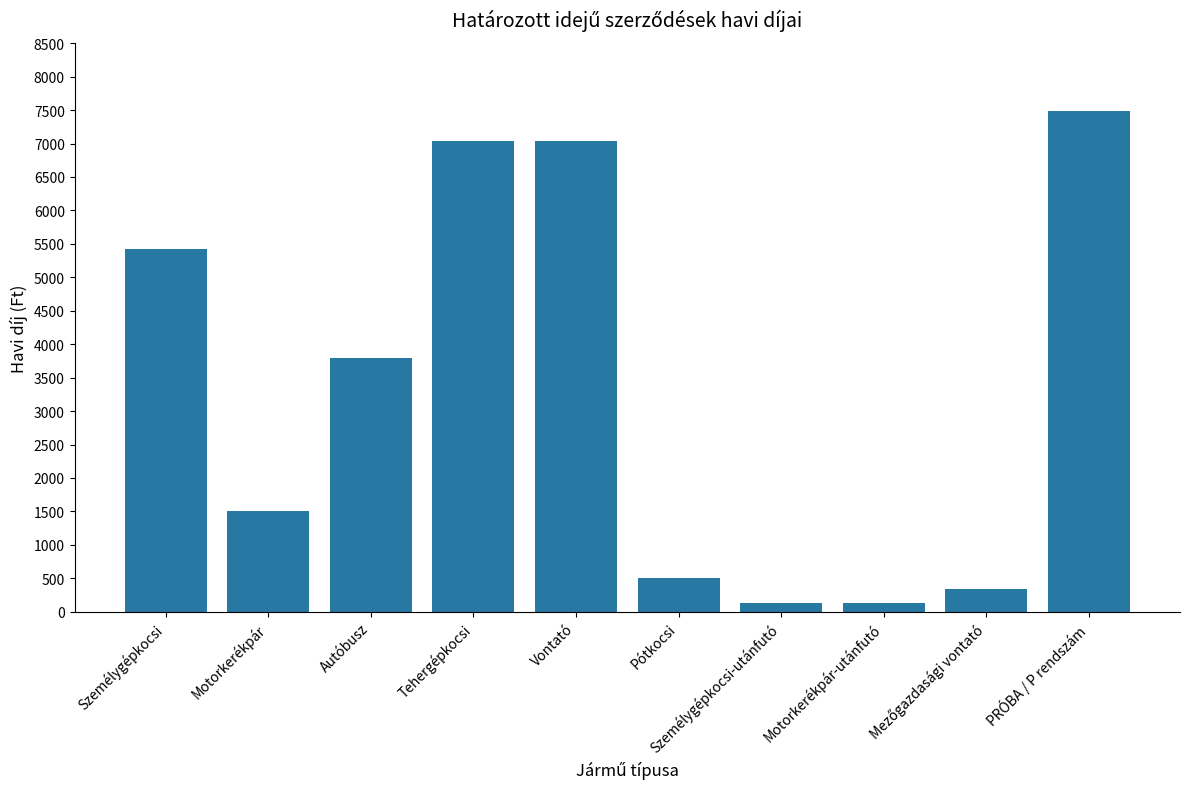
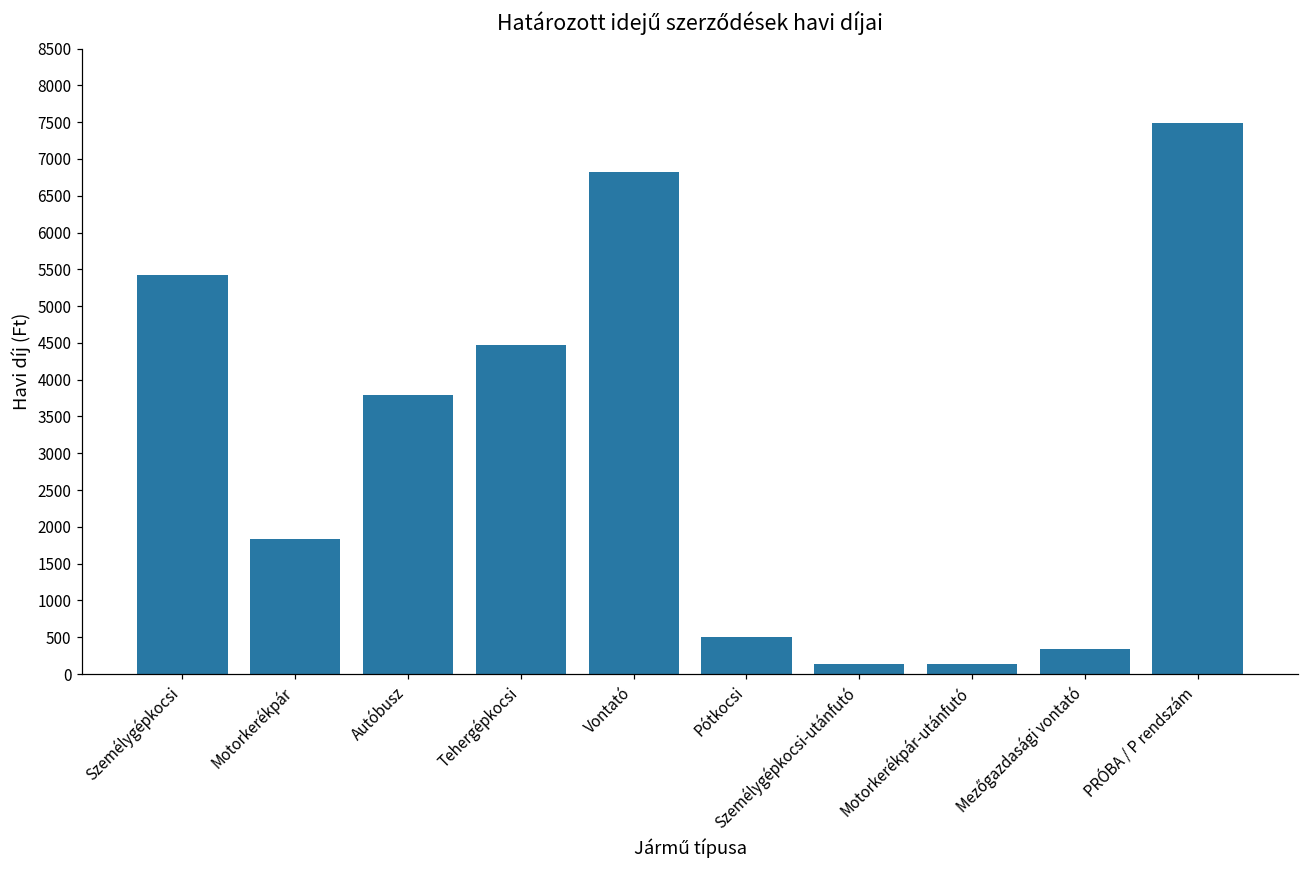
  {
    "Személygépkocsi": 5400,
-   "Motorkerékpár": 1500,
+   "Motorkerékpár": 1800,
    "Autóbusz": 3800,
-   "Tehergépkocsi": 7000,
-   "Vontató": 7000,
+   "Tehergépkocsi": 4500,
+   "Vontató": 6800,
    "Pótkocsi": 500,
    "Személygépkocsi-utánfutó": 100,
    "Motorkerékpár-utánfutó": 100,
    "Mezőgazdasági vontató": 300,
    "PRÓBA / P rendszám": 7500
  }
